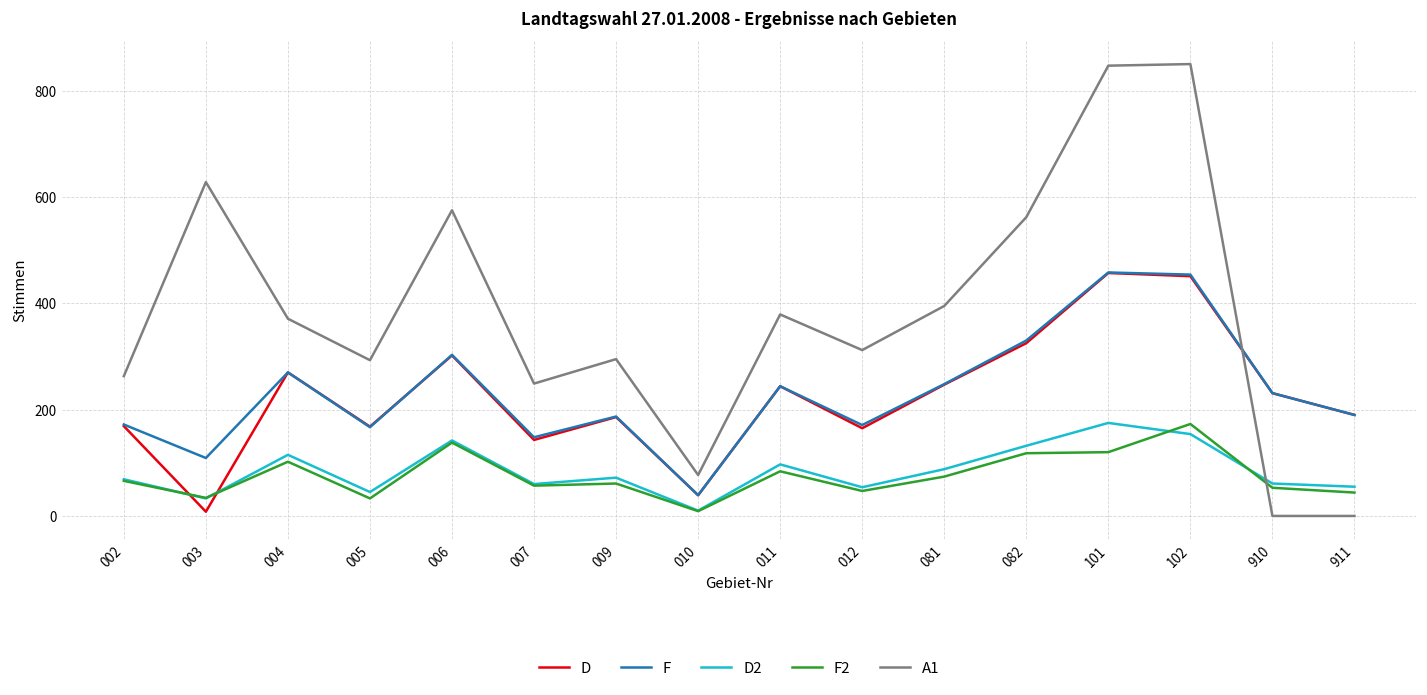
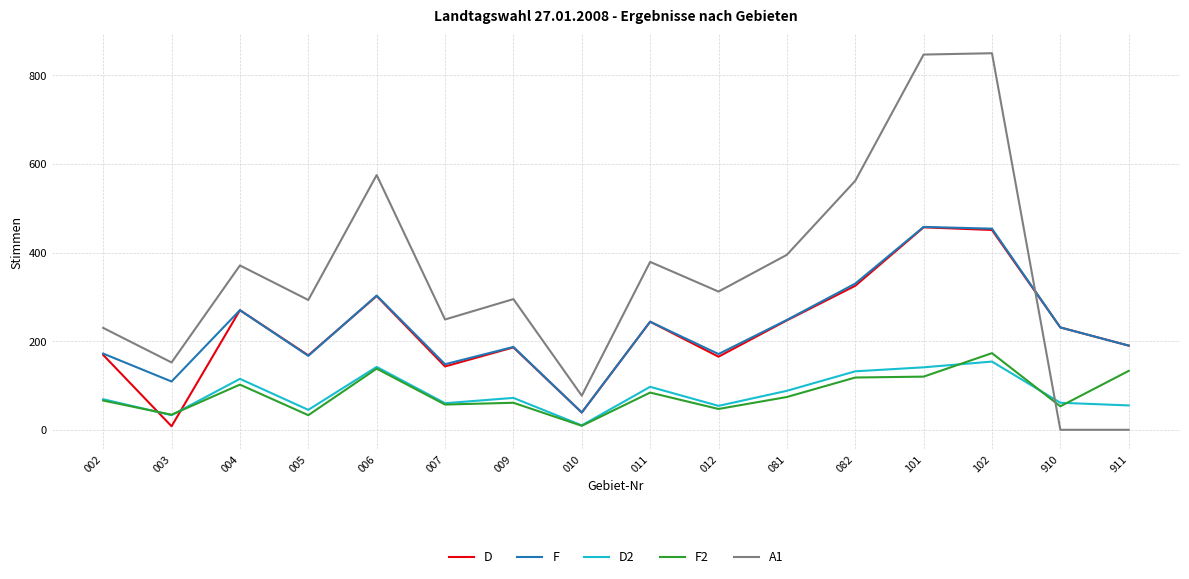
  {
    "D": {
      "003": 10,
      "012": 170
    },
    "F": {
      "003": 110,
      "012": 170
    },
    "D2": {
      "004": 120,
      "005": 50,
      "009": 70,
      "011": 100,
      "012": 50,
      "081": 90,
      "082": 130,
-     "101": 180,
+     "101": 140,
      "102": 150,
      "910": 60,
      "911": 60
    },
    "F2": {
      "004": 100,
      "005": 30,
      "009": 60,
      "011": 80,
      "012": 50,
      "081": 70,
      "082": 120,
      "101": 120,
      "102": 170,
      "910": 50,
-     "911": 40
+     "911": 130
    },
    "A1": {
-     "002": 260,
-     "003": 630,
+     "002": 230,
+     "003": 150,
      "004": 370,
      "005": 290,
      "006": 580,
      "007": 250,
      "009": 300,
      "010": 80,
      "011": 380,
      "012": 310,
      "081": 400,
      "082": 560,
      "101": 850,
      "102": 850,
      "910": 0,
      "911": 0
    }
  }
